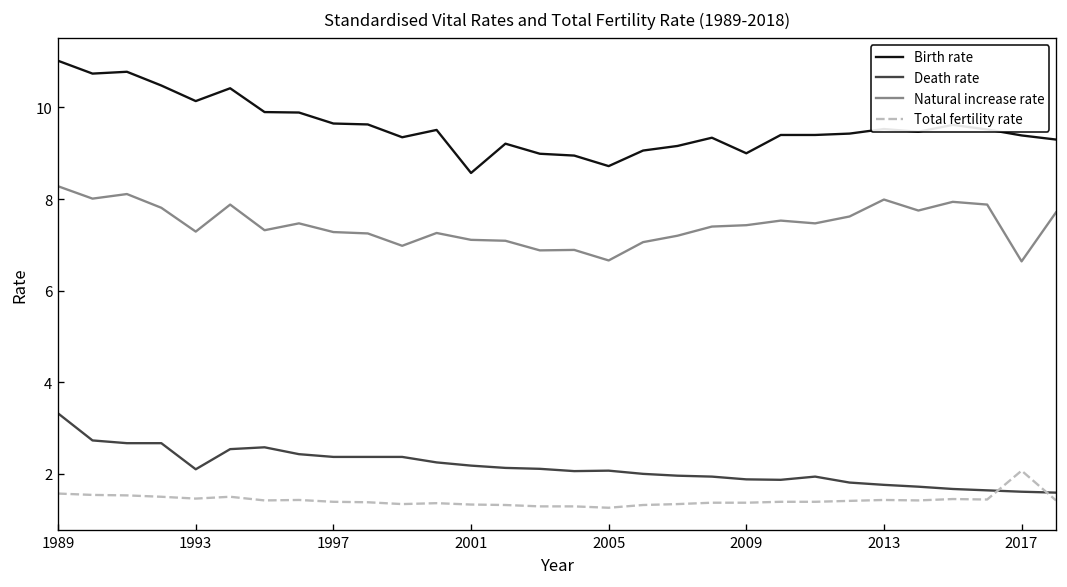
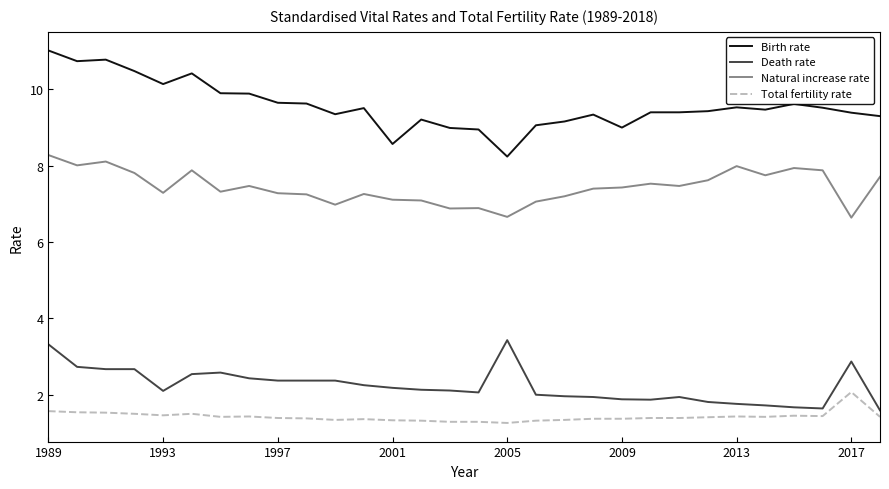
  {
    "Birth rate": {
      "1989": 11.0,
      "1993": 10.1,
      "1997": 9.7,
      "2001": 8.6,
-     "2005": 8.7,
+     "2005": 8.2,
      "2009": 9.0,
      "2013": 9.5,
      "2017": 9.4
    },
    "Death rate": {
      "1989": 3.3,
      "1993": 2.1,
      "1997": 2.4,
      "2001": 2.2,
-     "2005": 2.1,
+     "2005": 3.4,
      "2009": 1.9,
      "2013": 1.8,
-     "2017": 1.6
+     "2017": 2.9
    },
    "Natural increase rate": {
      "1989": 8.3,
      "1993": 7.3,
      "1997": 7.3,
      "2001": 7.1,
      "2005": 6.7,
      "2009": 7.4,
      "2013": 8.0,
      "2017": 6.6
    },
    "Total fertility rate": {
      "1989": 1.6,
      "1993": 1.5,
      "1997": 1.4,
      "2001": 1.3,
      "2005": 1.3,
      "2009": 1.4,
      "2013": 1.4,
      "2017": 2.1
    }
  }
